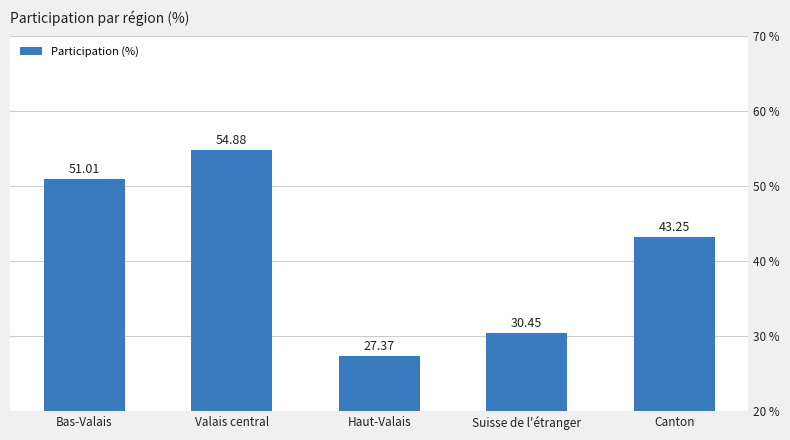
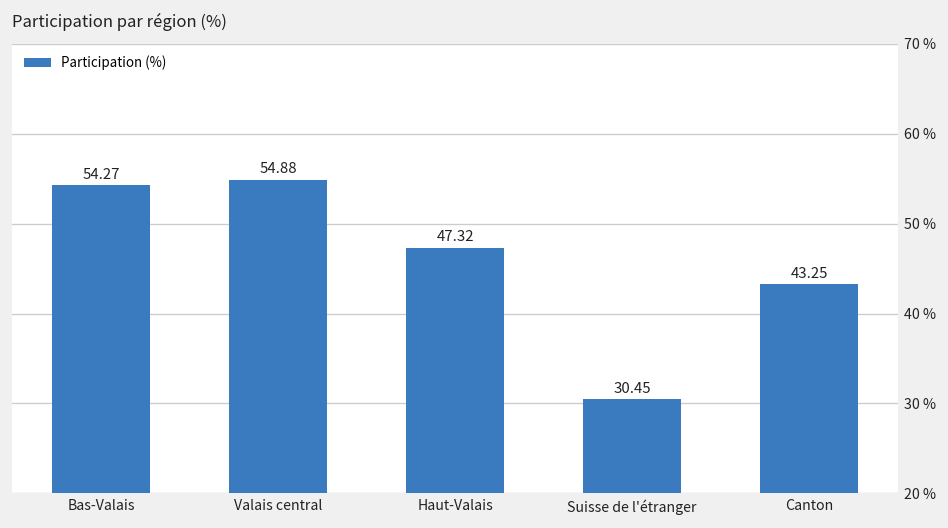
  {
-   "Bas-Valais": 51.01,
+   "Bas-Valais": 54.27,
    "Valais central": 54.88,
-   "Haut-Valais": 27.37,
+   "Haut-Valais": 47.32,
    "Suisse de l'étranger": 30.45,
    "Canton": 43.25
  }
